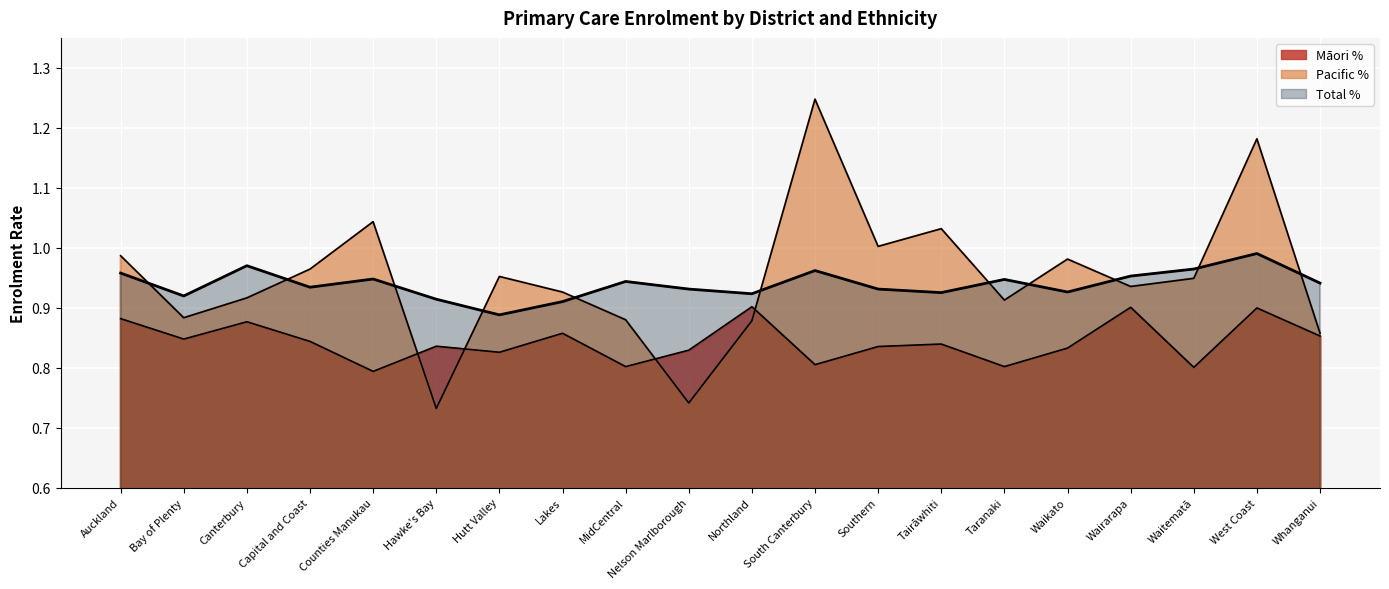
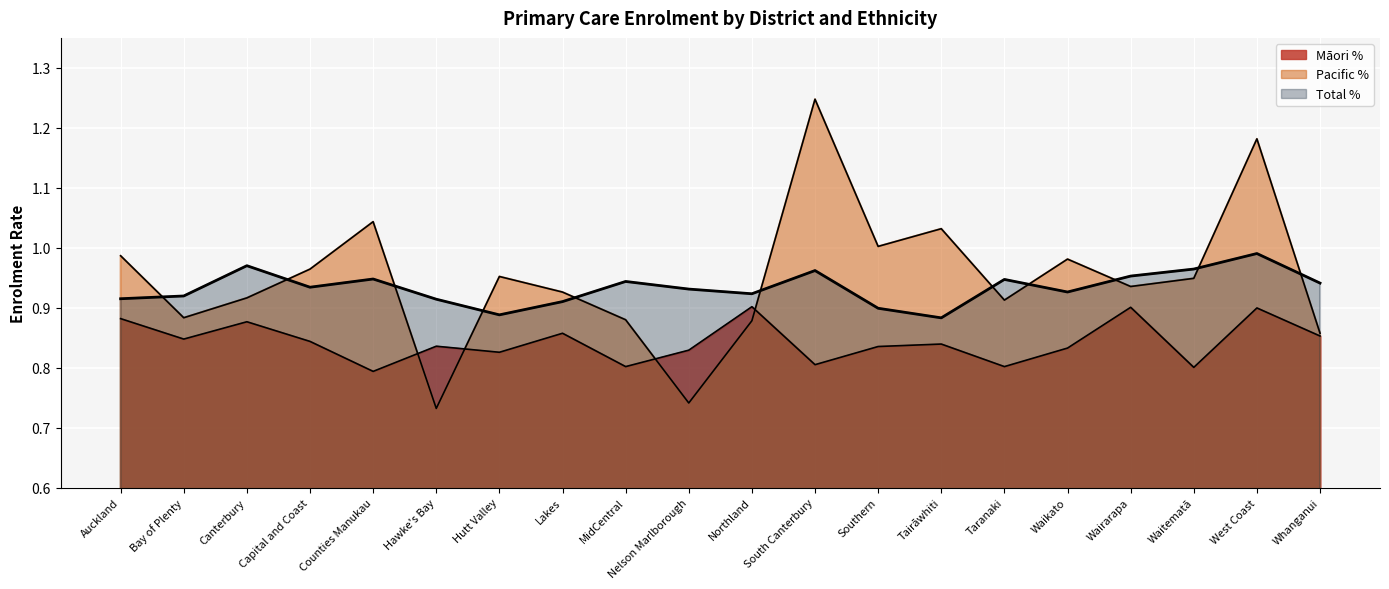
  {
    "Total %": {
-     "Auckland": 0.96,
+     "Auckland": 0.91,
      "Bay of Plenty": 0.92,
      "Canterbury": 0.97,
      "Capital and Coast": 0.93,
      "Counties Manukau": 0.95,
      "Hawke's Bay": 0.91,
      "Hutt Valley": 0.89,
      "Lakes": 0.91,
      "MidCentral": 0.94,
      "Nelson Marlborough": 0.93,
      "Northland": 0.92,
      "South Canterbury": 0.96,
-     "Southern": 0.93,
-     "Tairāwhiti": 0.93,
+     "Southern": 0.90,
+     "Tairāwhiti": 0.88,
      "Taranaki": 0.95,
      "Waikato": 0.93,
      "Wairarapa": 0.95,
      "Waitematā": 0.96,
      "West Coast": 0.99,
      "Whanganui": 0.94
    }
  }
